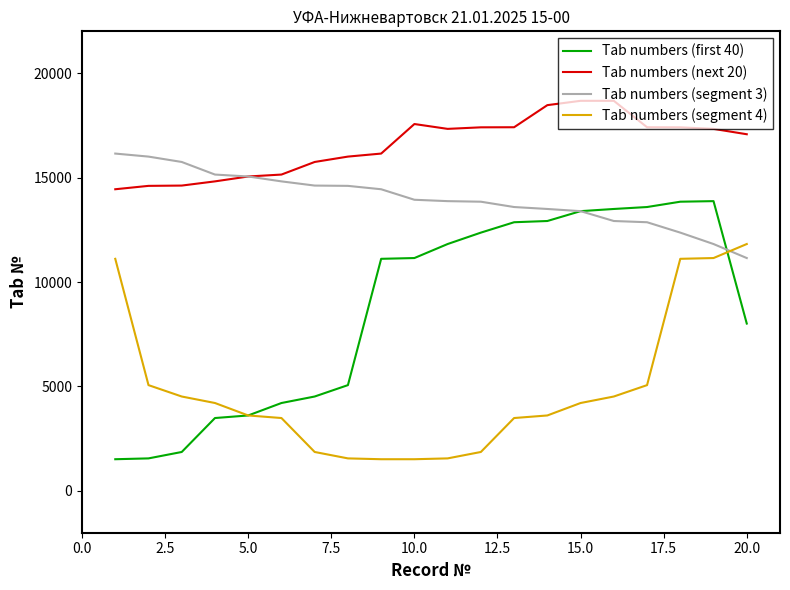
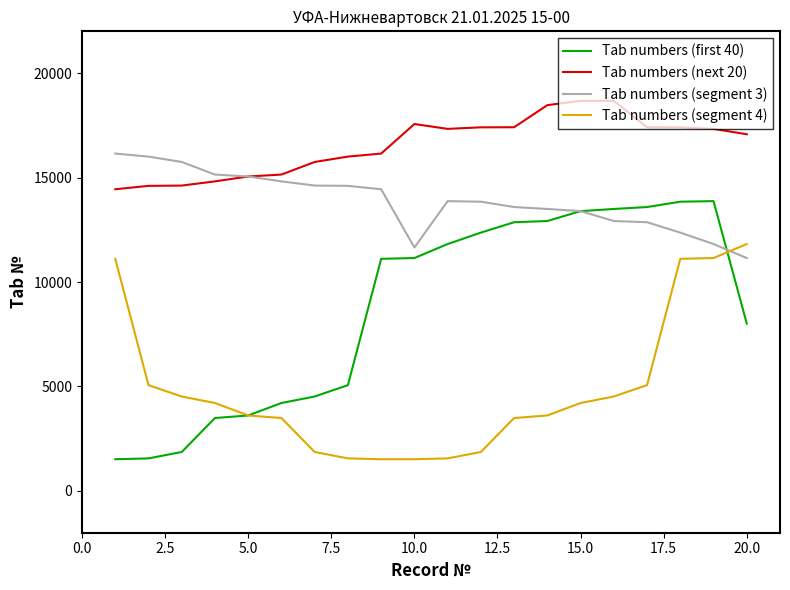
  {
    "Tab numbers (first 40)": {
      "10.0": 11100,
      "20.0": 8000
    },
    "Tab numbers (next 20)": {
      "10.0": 17600,
      "20.0": 17100
    },
    "Tab numbers (segment 3)": {
-     "10.0": 13900,
+     "10.0": 11700,
      "20.0": 11100
    },
    "Tab numbers (segment 4)": {
      "10.0": 1500,
      "15.0": 4200,
      "20.0": 11800
    }
  }
